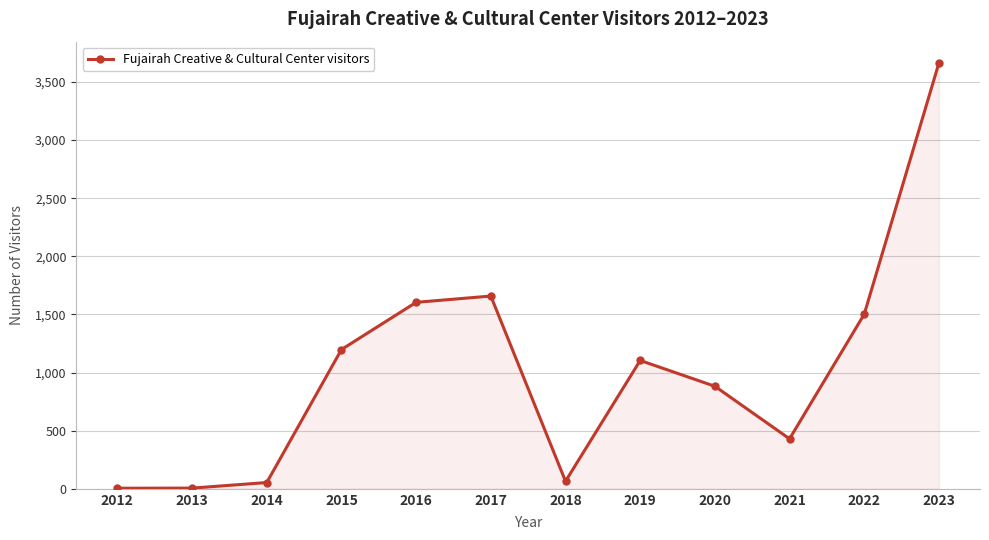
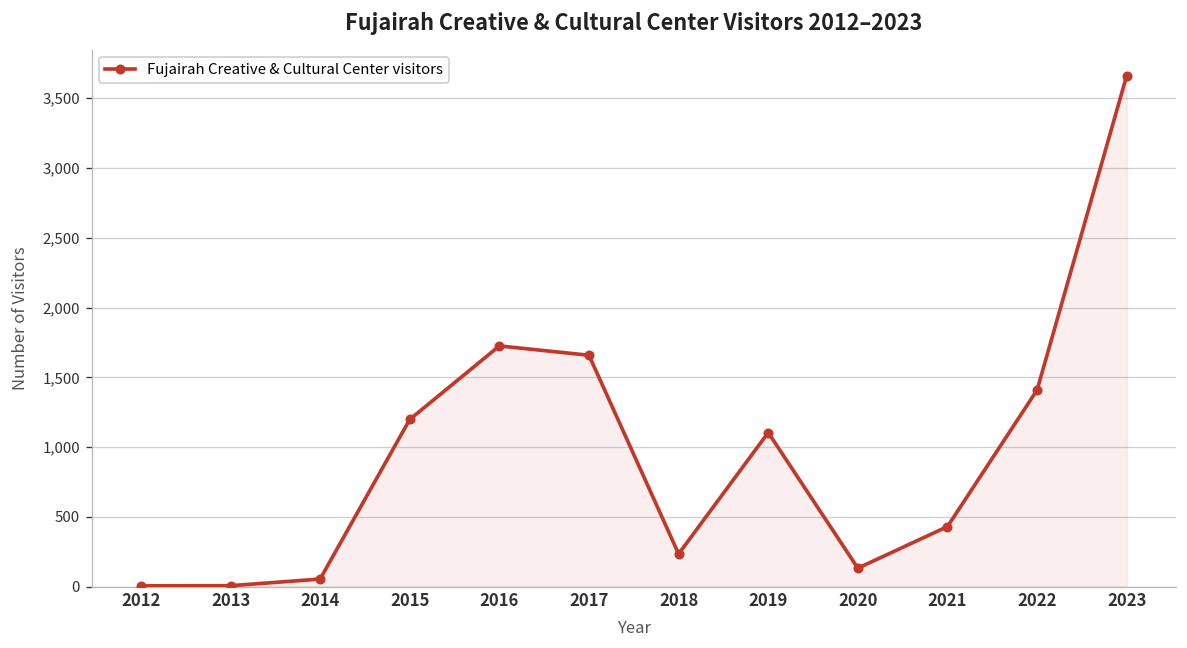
  {
    "2012": "10",
    "2013": "10",
    "2014": "50",
    "2015": "1,200",
-   "2016": "1,600",
+   "2016": "1,730",
    "2017": "1,660",
-   "2018": "70",
+   "2018": "230",
    "2019": "1,100",
-   "2020": "880",
+   "2020": "130",
    "2021": "430",
-   "2022": "1,500",
+   "2022": "1,410",
    "2023": "3,660"
  }
